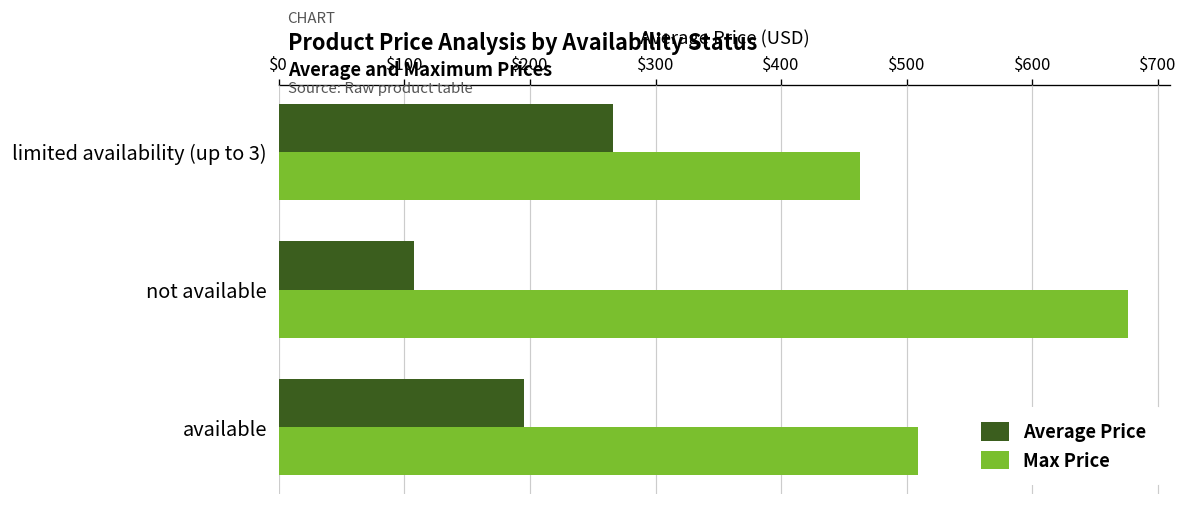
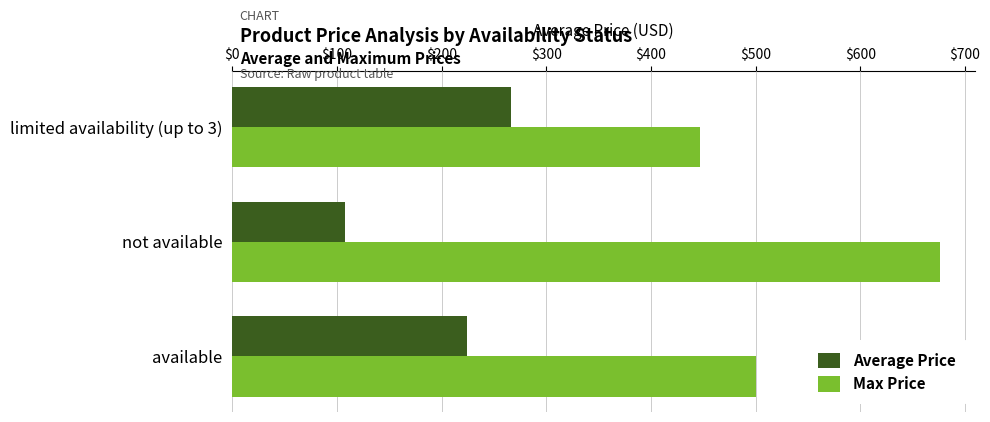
  {
    "Average Price": {
      "limited availability (up to 3)": "$266",
      "not available": "$108",
-     "available": "$195"
+     "available": "$224"
    },
    "Max Price": {
-     "limited availability (up to 3)": "$463",
+     "limited availability (up to 3)": "$447",
      "not available": "$676",
-     "available": "$509"
+     "available": "$500"
    }
  }
